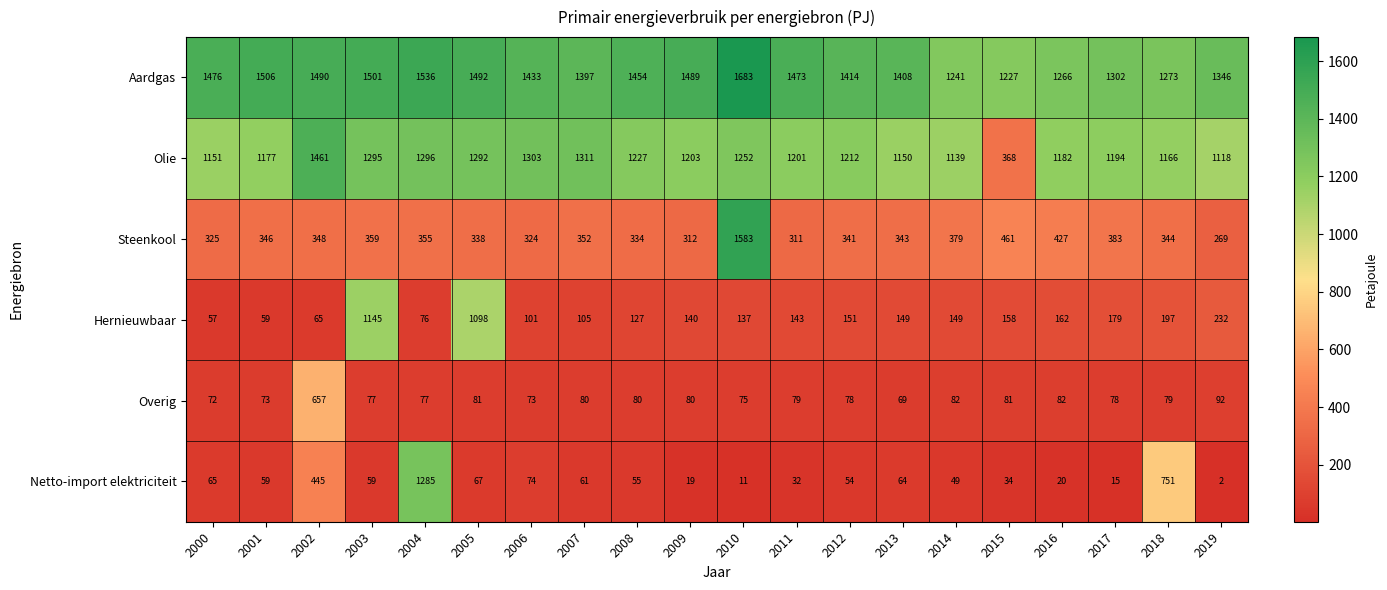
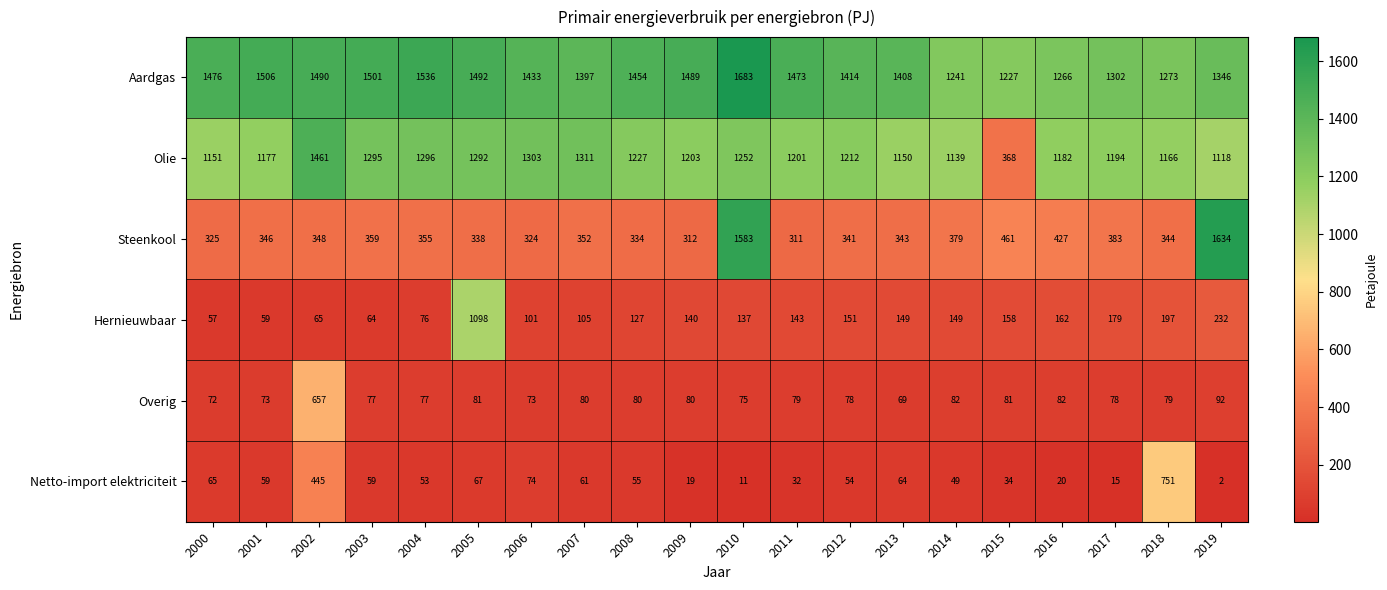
  {
    "Aardgas": {
      "2000": 1476,
      "2001": 1506,
      "2002": 1490,
      "2003": 1501,
      "2004": 1536,
      "2005": 1492,
      "2006": 1433,
      "2007": 1397,
      "2008": 1454,
      "2009": 1489,
      "2010": 1683,
      "2011": 1473,
      "2012": 1414,
      "2013": 1408,
      "2014": 1241,
      "2015": 1227,
      "2016": 1266,
      "2017": 1302,
      "2018": 1273,
      "2019": 1346
    },
    "Olie": {
      "2000": 1151,
      "2001": 1177,
      "2002": 1461,
      "2003": 1295,
      "2004": 1296,
      "2005": 1292,
      "2006": 1303,
      "2007": 1311,
      "2008": 1227,
      "2009": 1203,
      "2010": 1252,
      "2011": 1201,
      "2012": 1212,
      "2013": 1150,
      "2014": 1139,
      "2015": 368,
      "2016": 1182,
      "2017": 1194,
      "2018": 1166,
      "2019": 1118
    },
    "Steenkool": {
      "2000": 325,
      "2001": 346,
      "2002": 348,
      "2003": 359,
      "2004": 355,
      "2005": 338,
      "2006": 324,
      "2007": 352,
      "2008": 334,
      "2009": 312,
      "2010": 1583,
      "2011": 311,
      "2012": 341,
      "2013": 343,
      "2014": 379,
      "2015": 461,
      "2016": 427,
      "2017": 383,
      "2018": 344,
-     "2019": 269
+     "2019": 1634
    },
    "Hernieuwbaar": {
      "2000": 57,
      "2001": 59,
      "2002": 65,
-     "2003": 1145,
+     "2003": 64,
      "2004": 76,
      "2005": 1098,
      "2006": 101,
      "2007": 105,
      "2008": 127,
      "2009": 140,
      "2010": 137,
      "2011": 143,
      "2012": 151,
      "2013": 149,
      "2014": 149,
      "2015": 158,
      "2016": 162,
      "2017": 179,
      "2018": 197,
      "2019": 232
    },
    "Overig": {
      "2000": 72,
      "2001": 73,
      "2002": 657,
      "2003": 77,
      "2004": 77,
      "2005": 81,
      "2006": 73,
      "2007": 80,
      "2008": 80,
      "2009": 80,
      "2010": 75,
      "2011": 79,
      "2012": 78,
      "2013": 69,
      "2014": 82,
      "2015": 81,
      "2016": 82,
      "2017": 78,
      "2018": 79,
      "2019": 92
    },
    "Netto-import elektriciteit": {
      "2000": 65,
      "2001": 59,
      "2002": 445,
      "2003": 59,
-     "2004": 1285,
+     "2004": 53,
      "2005": 67,
      "2006": 74,
      "2007": 61,
      "2008": 55,
      "2009": 19,
      "2010": 11,
      "2011": 32,
      "2012": 54,
      "2013": 64,
      "2014": 49,
      "2015": 34,
      "2016": 20,
      "2017": 15,
      "2018": 751,
      "2019": 2
    }
  }
